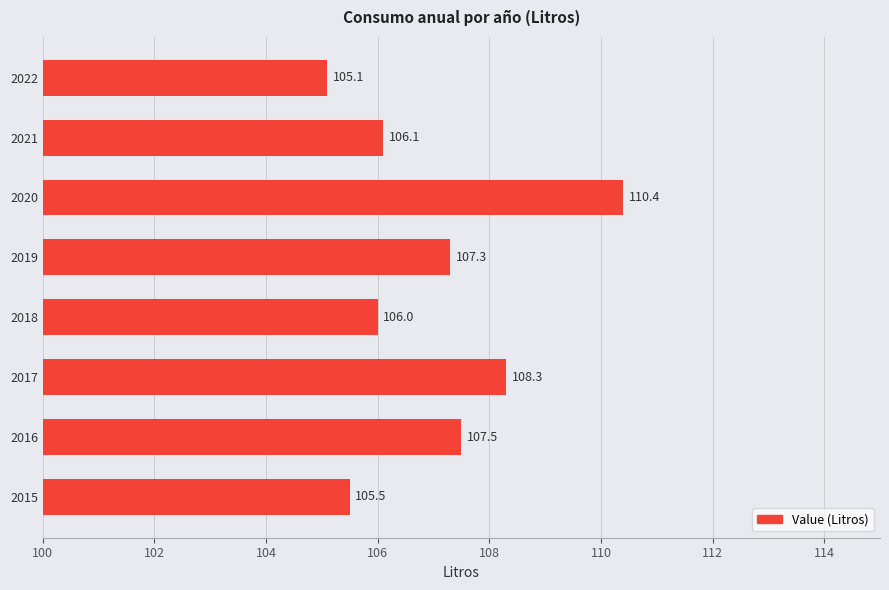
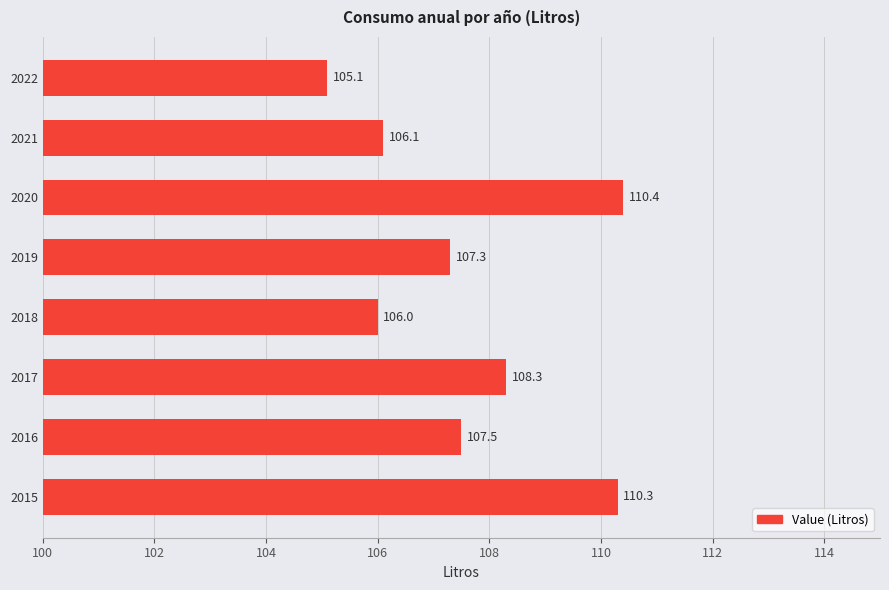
  {
    "2022": 105.1,
    "2021": 106.1,
    "2020": 110.4,
    "2019": 107.3,
    "2018": 106.0,
    "2017": 108.3,
    "2016": 107.5,
-   "2015": 105.5
+   "2015": 110.3
  }
